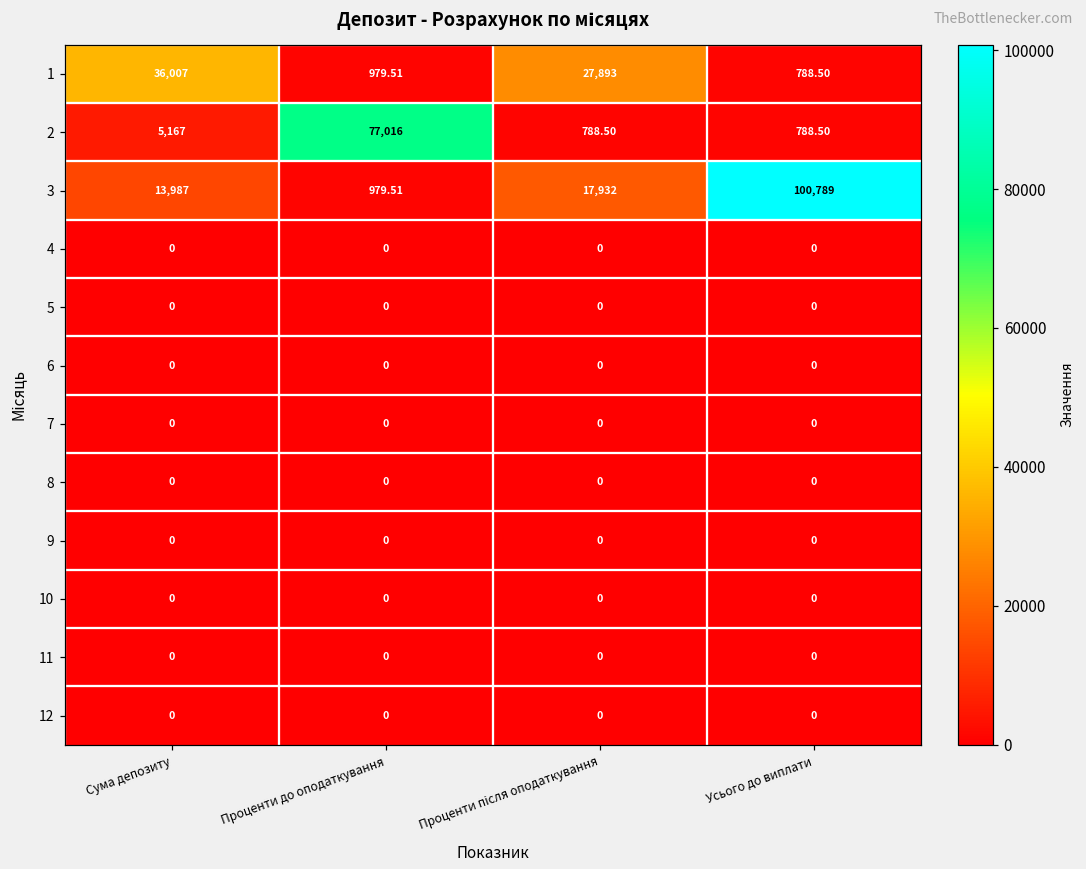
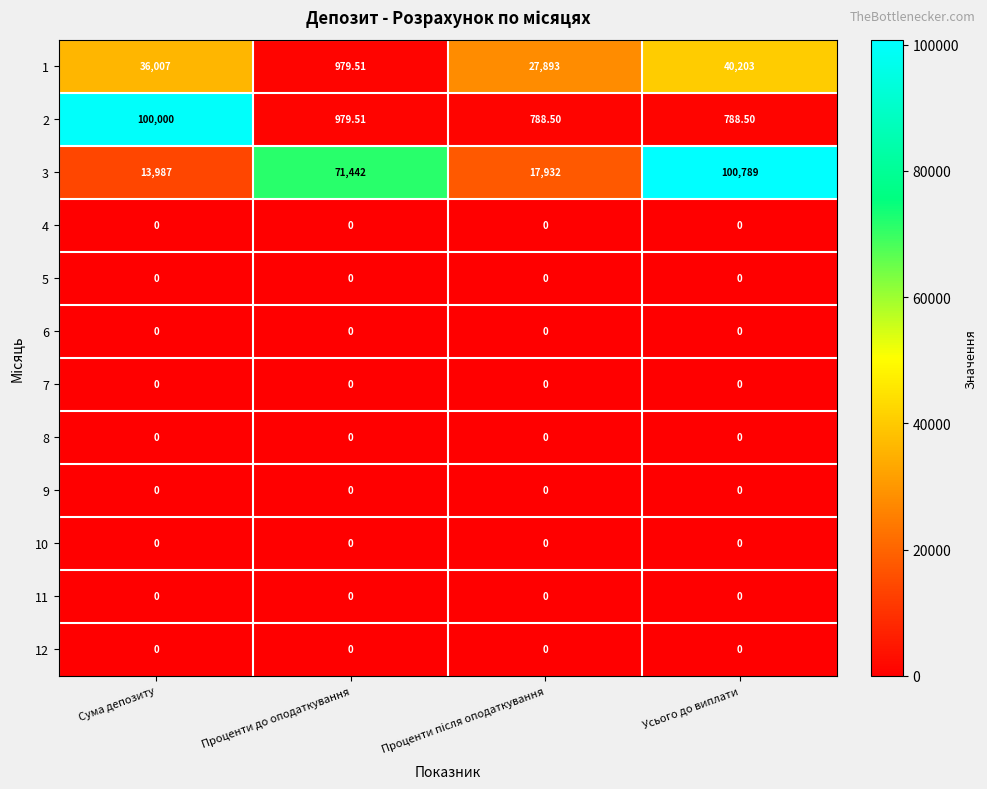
  {
    "1": {
      "Сума депозиту": "36,007",
      "Проценти до оподаткування": "979.51",
      "Проценти після оподаткування": "27,893",
-     "Усього до виплати": "788.50"
+     "Усього до виплати": "40,203"
    },
    "2": {
-     "Сума депозиту": "5,167",
-     "Проценти до оподаткування": "77,016",
+     "Сума депозиту": "100,000",
+     "Проценти до оподаткування": "979.51",
      "Проценти після оподаткування": "788.50",
      "Усього до виплати": "788.50"
    },
    "3": {
      "Сума депозиту": "13,987",
-     "Проценти до оподаткування": "979.51",
+     "Проценти до оподаткування": "71,442",
      "Проценти після оподаткування": "17,932",
      "Усього до виплати": "100,789"
    },
    "4": {
      "Сума депозиту": "0",
      "Проценти до оподаткування": "0",
      "Проценти після оподаткування": "0",
      "Усього до виплати": "0"
    },
    "5": {
      "Сума депозиту": "0",
      "Проценти до оподаткування": "0",
      "Проценти після оподаткування": "0",
      "Усього до виплати": "0"
    },
    "6": {
      "Сума депозиту": "0",
      "Проценти до оподаткування": "0",
      "Проценти після оподаткування": "0",
      "Усього до виплати": "0"
    },
    "7": {
      "Сума депозиту": "0",
      "Проценти до оподаткування": "0",
      "Проценти після оподаткування": "0",
      "Усього до виплати": "0"
    },
    "8": {
      "Сума депозиту": "0",
      "Проценти до оподаткування": "0",
      "Проценти після оподаткування": "0",
      "Усього до виплати": "0"
    },
    "9": {
      "Сума депозиту": "0",
      "Проценти до оподаткування": "0",
      "Проценти після оподаткування": "0",
      "Усього до виплати": "0"
    },
    "10": {
      "Сума депозиту": "0",
      "Проценти до оподаткування": "0",
      "Проценти після оподаткування": "0",
      "Усього до виплати": "0"
    },
    "11": {
      "Сума депозиту": "0",
      "Проценти до оподаткування": "0",
      "Проценти після оподаткування": "0",
      "Усього до виплати": "0"
    },
    "12": {
      "Сума депозиту": "0",
      "Проценти до оподаткування": "0",
      "Проценти після оподаткування": "0",
      "Усього до виплати": "0"
    }
  }
